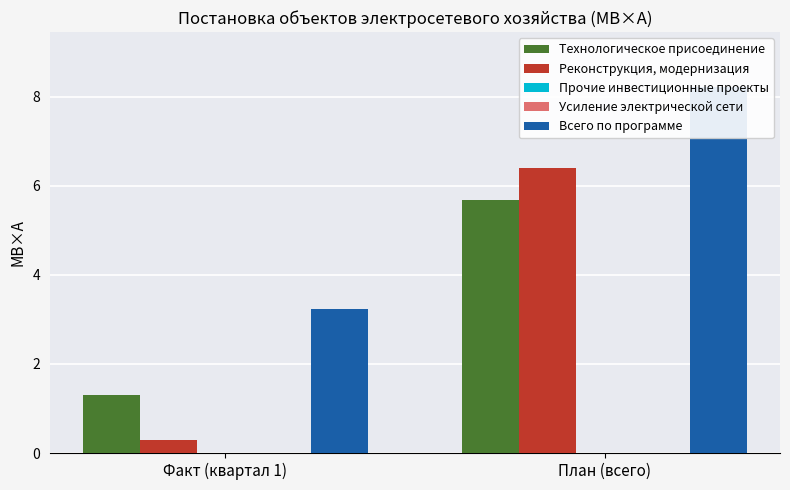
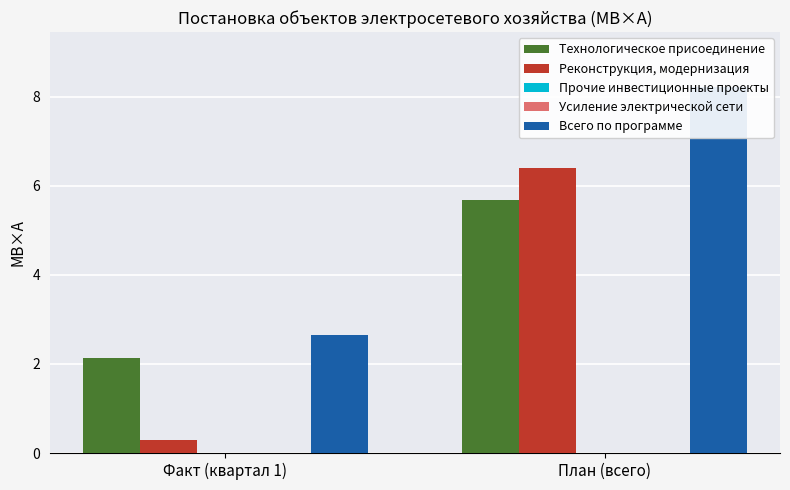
  {
    "Технологическое присоединение": {
-     "Факт (квартал 1)": 1.3,
+     "Факт (квартал 1)": 2.1,
      "План (всего)": 5.7
    },
    "Реконструкция, модернизация": {
      "Факт (квартал 1)": 0.3,
      "План (всего)": 6.4
    },
    "Прочие инвестиционные проекты": {
      "Факт (квартал 1)": 0.0,
      "План (всего)": 0.0
    },
    "Усиление электрической сети": {
      "Факт (квартал 1)": 0.0,
      "План (всего)": 0.0
    },
    "Всего по программе": {
-     "Факт (квартал 1)": 3.2
+     "Факт (квартал 1)": 2.6
    }
  }
